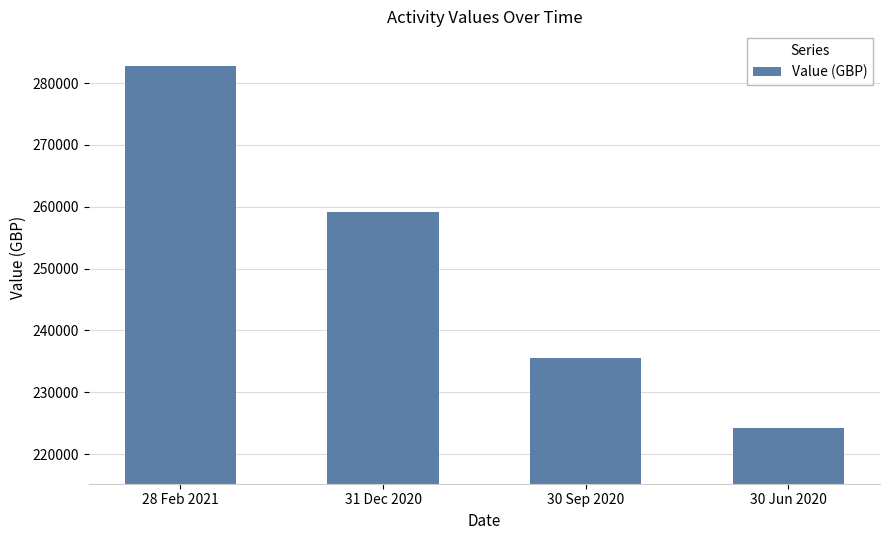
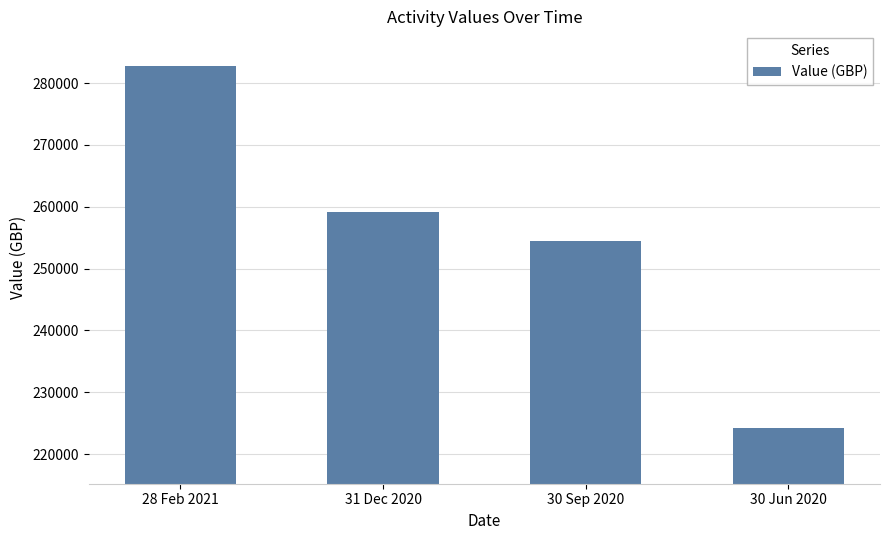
  {
    "28 Feb 2021": 283000,
    "31 Dec 2020": 259000,
-   "30 Sep 2020": 236000,
+   "30 Sep 2020": 255000,
    "30 Jun 2020": 224000
  }
